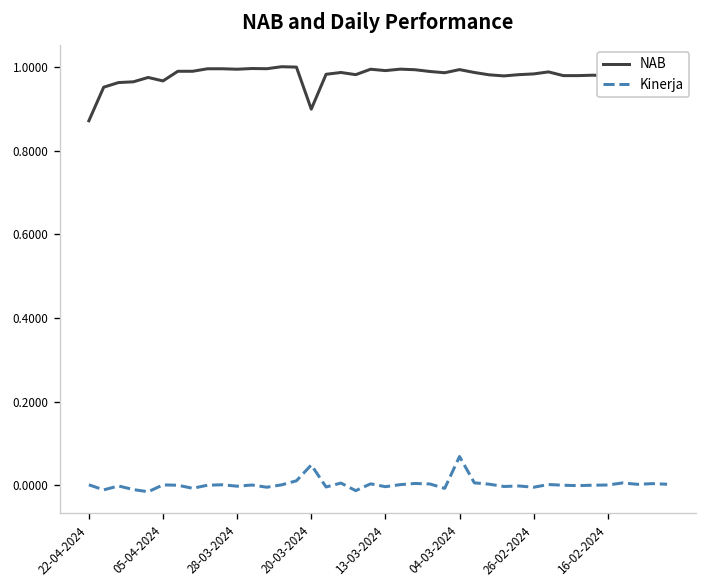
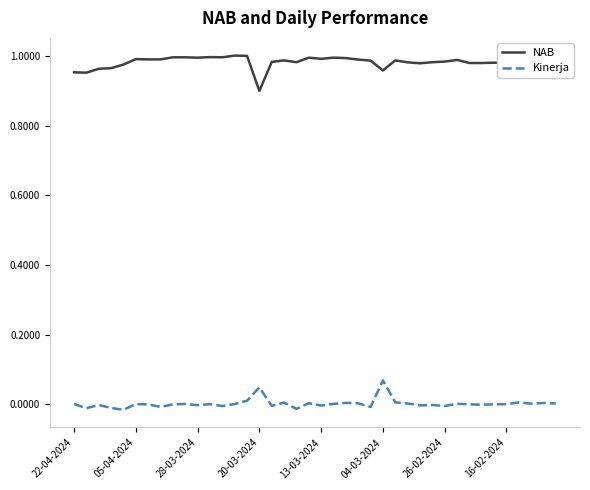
  {
    "NAB": {
-     "22-04-2024": 0.87,
-     "05-04-2024": 0.97,
+     "22-04-2024": 0.95,
+     "05-04-2024": 0.99,
      "28-03-2024": 1.00,
      "20-03-2024": 0.90,
      "13-03-2024": 0.99,
-     "04-03-2024": 0.99,
+     "04-03-2024": 0.96,
      "26-02-2024": 0.98
    },
    "Kinerja": {
      "22-04-2024": 0.00,
      "05-04-2024": 0.00,
      "28-03-2024": 0.00,
      "20-03-2024": 0.05,
      "13-03-2024": 0.00,
      "04-03-2024": 0.07,
      "26-02-2024": 0.00,
      "16-02-2024": 0.00
    }
  }
